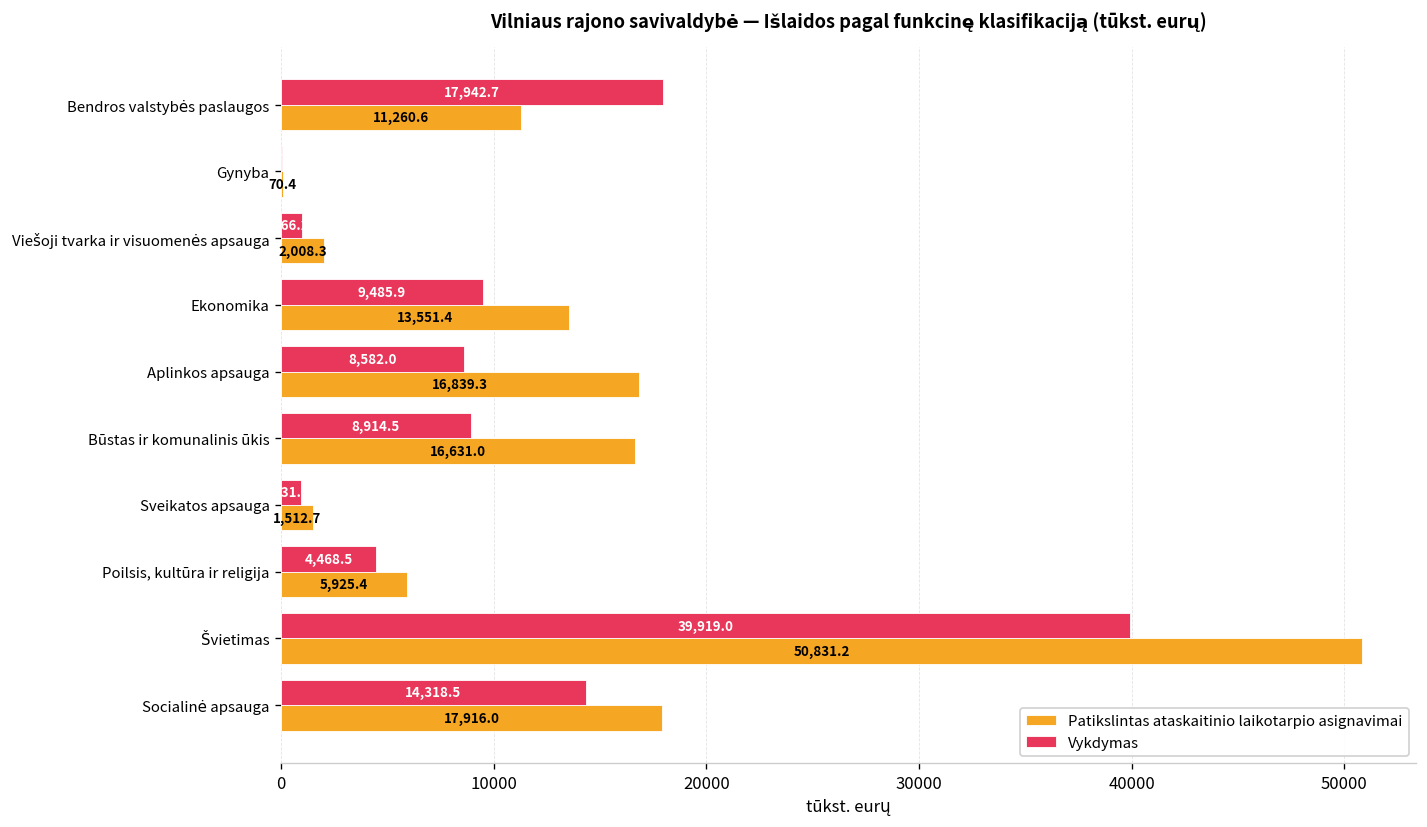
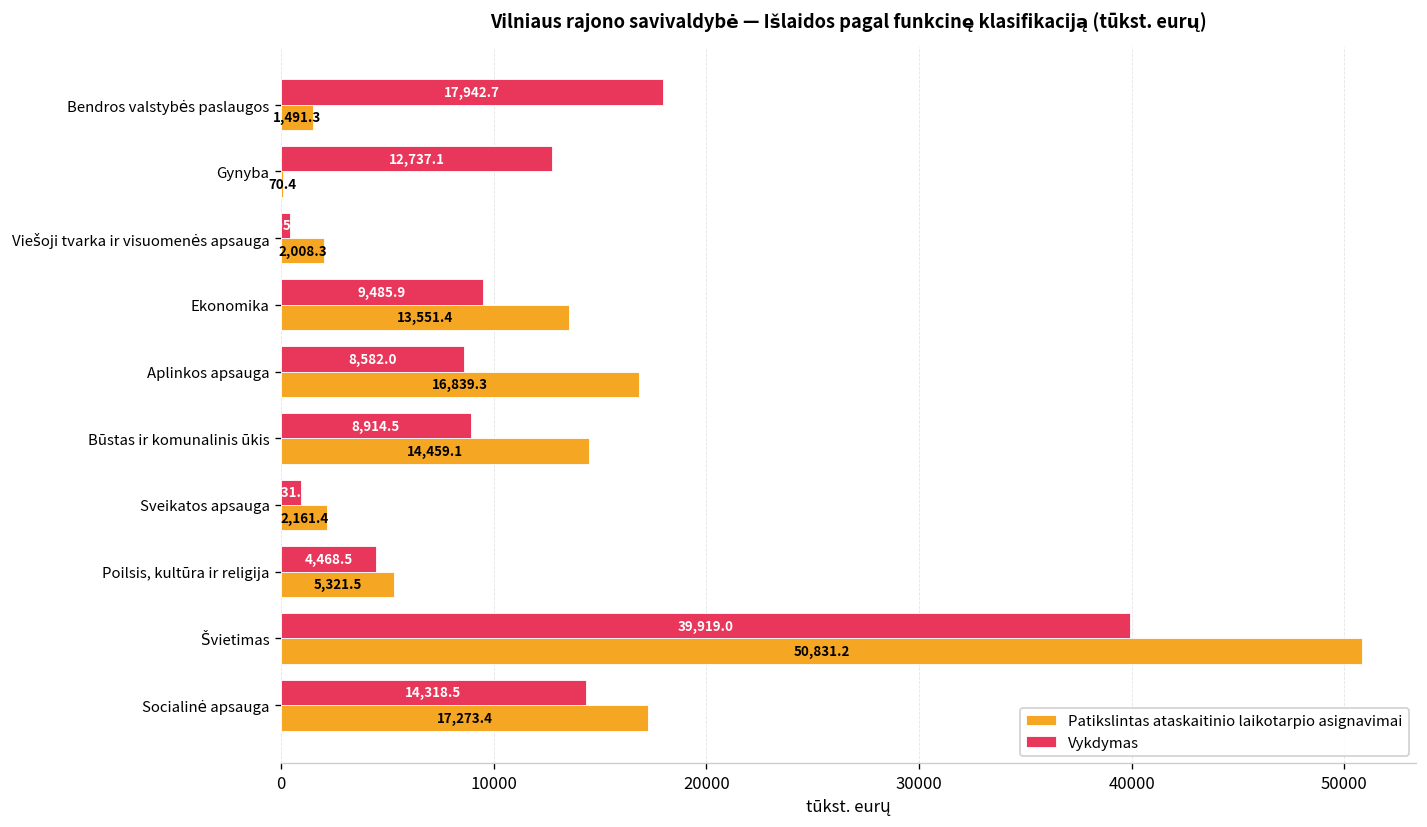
  {
    "Patikslintas ataskaitinio laikotarpio asignavimai": {
-     "Bendros valstybės paslaugos": "11,260.6",
+     "Bendros valstybės paslaugos": "1,491.3",
      "Gynyba": "70.4",
      "Viešoji tvarka ir visuomenės apsauga": "2,008.3",
      "Ekonomika": "13,551.4",
      "Aplinkos apsauga": "16,839.3",
-     "Būstas ir komunalinis ūkis": "16,631.0",
-     "Sveikatos apsauga": "1,512.7",
-     "Poilsis, kultūra ir religija": "5,925.4",
+     "Būstas ir komunalinis ūkis": "14,459.1",
+     "Sveikatos apsauga": "2,161.4",
+     "Poilsis, kultūra ir religija": "5,321.5",
      "Švietimas": "50,831.2",
-     "Socialinė apsauga": "17,916.0"
+     "Socialinė apsauga": "17,273.4"
    },
    "Vykdymas": {
-     "Gynyba": "100",
-     "Viešoji tvarka ir visuomenės apsauga": "1000",
+     "Gynyba": "12700",
+     "Viešoji tvarka ir visuomenės apsauga": "400",
      "Sveikatos apsauga": "900"
    }
  }
